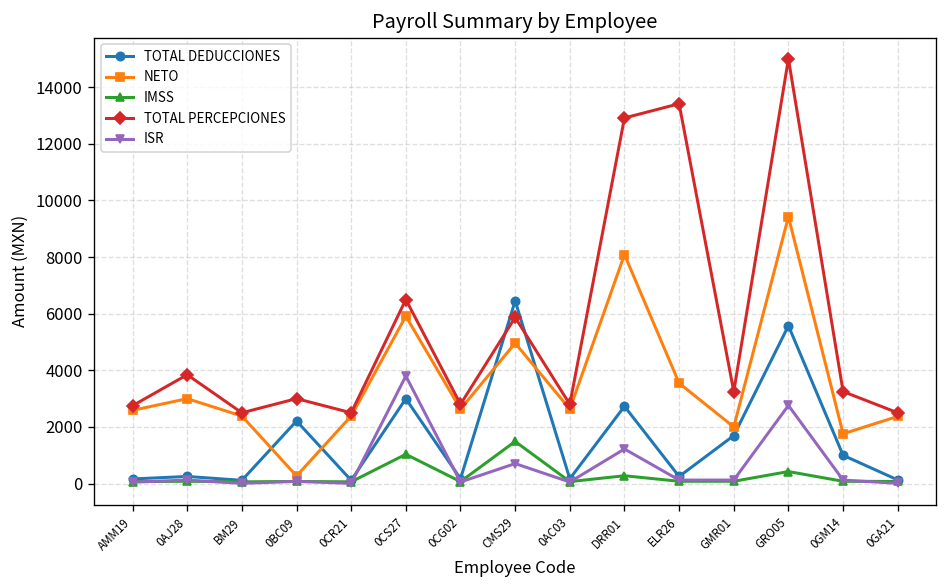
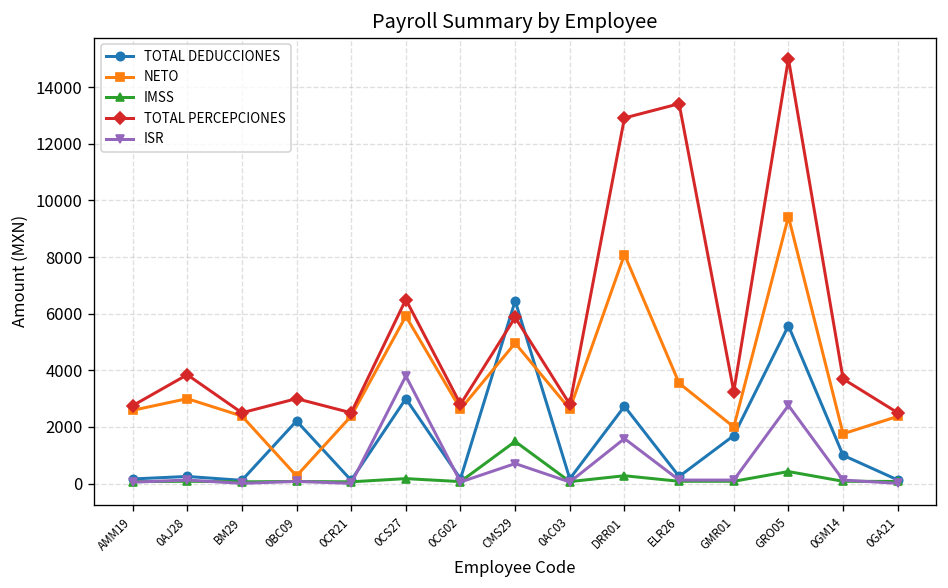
  {
    "TOTAL DEDUCCIONES": {
      "0AJ28": 300,
      "0BC09": 2200,
      "0CS27": 3000,
      "CMS29": 6500,
      "DRR01": 2700,
      "ELR26": 300,
      "GMR01": 1700,
      "GRO05": 5600,
      "0GM14": 1000
    },
    "NETO": {
      "AMM19": 2600,
      "0AJ28": 3000,
      "BM29": 2400,
      "0BC09": 300,
      "0CR21": 2400,
      "0CS27": 5900,
      "0CG02": 2600,
      "CMS29": 5000,
      "0AC03": 2600,
      "DRR01": 8100,
      "ELR26": 3500,
      "GMR01": 2000,
      "GRO05": 9400,
      "0GM14": 1800,
      "0GA21": 2400
    },
    "IMSS": {
-     "0CS27": 1000,
+     "0CS27": 200,
      "CMS29": 1500,
      "DRR01": 300,
      "GRO05": 400
    },
    "TOTAL PERCEPCIONES": {
      "AMM19": 2800,
      "0AJ28": 3800,
      "BM29": 2500,
      "0BC09": 3000,
      "0CR21": 2500,
      "0CS27": 6500,
      "0CG02": 2800,
      "CMS29": 5900,
      "0AC03": 2800,
      "DRR01": 12900,
      "ELR26": 13400,
      "GMR01": 3300,
      "GRO05": 15000,
-     "0GM14": 3300,
+     "0GM14": 3700,
      "0GA21": 2500
    },
    "ISR": {
      "0CS27": 3800,
      "CMS29": 700,
-     "DRR01": 1200,
+     "DRR01": 1600,
      "GRO05": 2800
    }
  }
